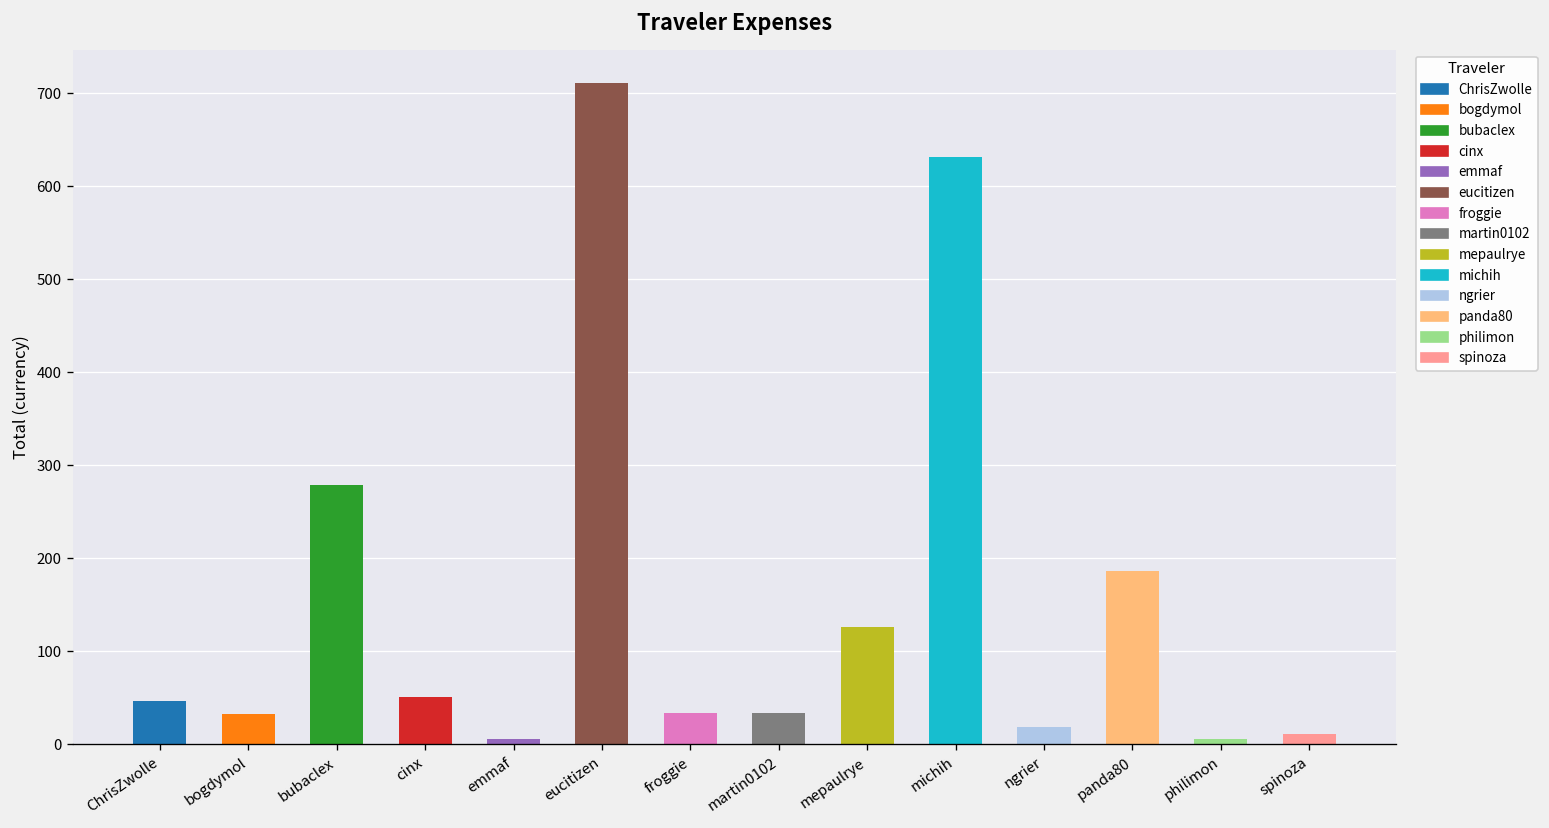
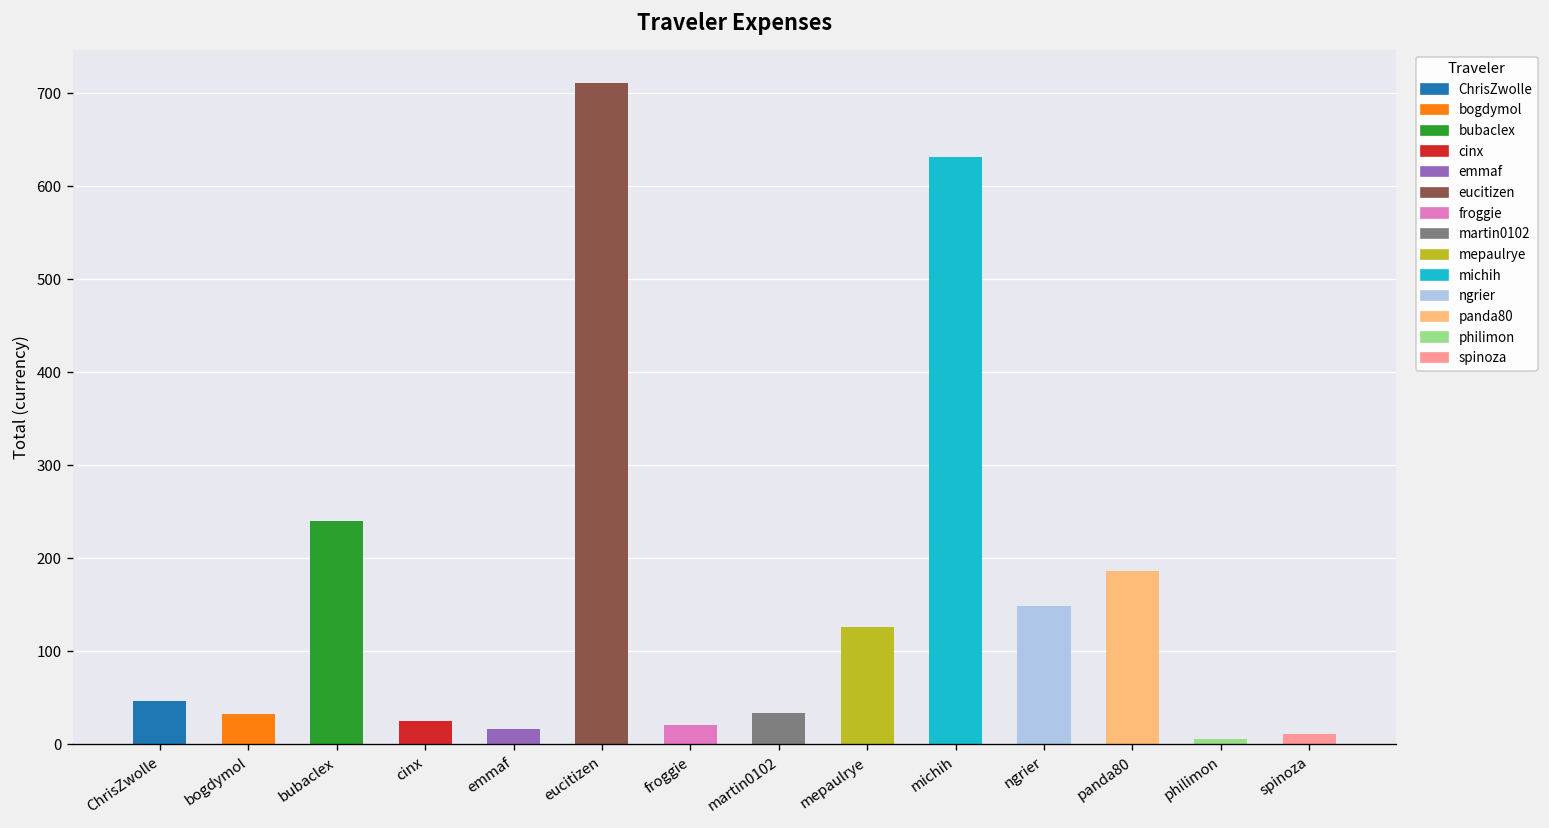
  {
    "ChrisZwolle": 50,
    "bogdymol": 30,
-   "bubaclex": 280,
-   "cinx": 50,
-   "emmaf": 10,
+   "bubaclex": 240,
+   "cinx": 20,
+   "emmaf": 20,
    "eucitizen": 710,
-   "froggie": 30,
+   "froggie": 20,
    "martin0102": 30,
    "mepaulrye": 130,
    "michih": 630,
-   "ngrier": 20,
+   "ngrier": 150,
    "panda80": 190,
    "philimon": 10,
    "spinoza": 10
  }
